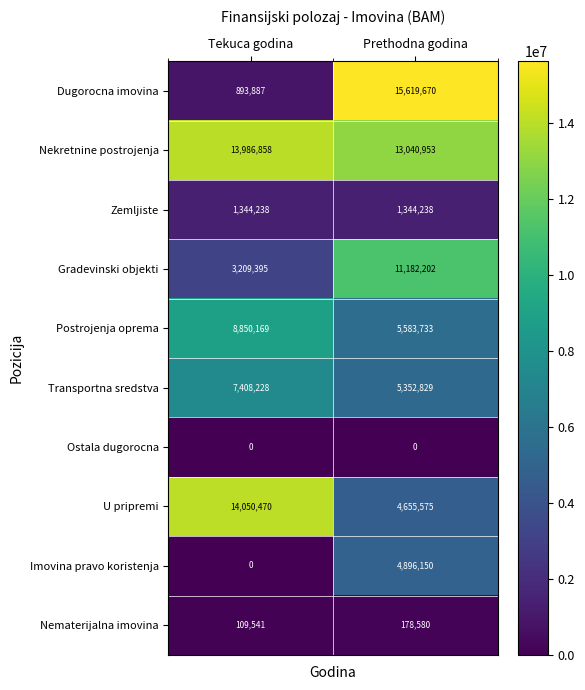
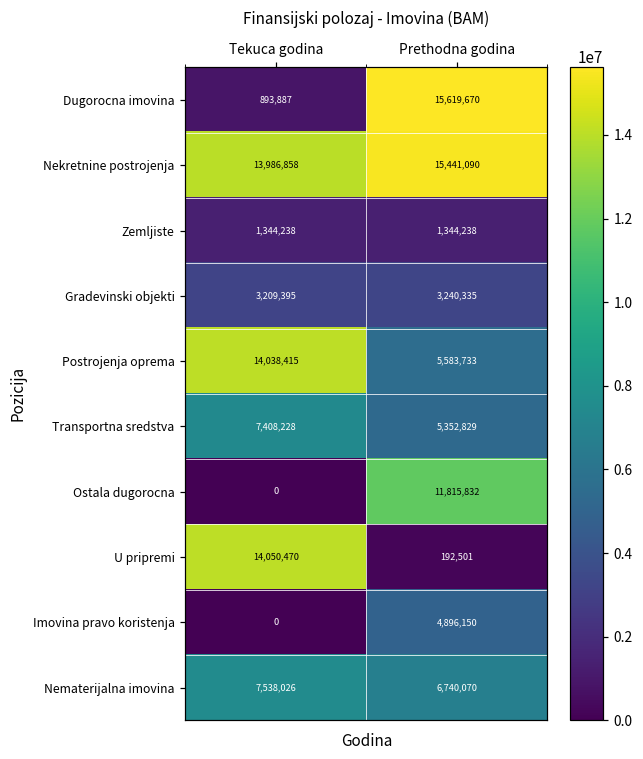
  {
    "Dugorocna imovina": {
      "Tekuca godina": "893,887",
      "Prethodna godina": "15,619,670"
    },
    "Nekretnine postrojenja": {
      "Tekuca godina": "13,986,858",
-     "Prethodna godina": "13,040,953"
+     "Prethodna godina": "15,441,090"
    },
    "Zemljiste": {
      "Tekuca godina": "1,344,238",
      "Prethodna godina": "1,344,238"
    },
    "Gradevinski objekti": {
      "Tekuca godina": "3,209,395",
-     "Prethodna godina": "11,182,202"
+     "Prethodna godina": "3,240,335"
    },
    "Postrojenja oprema": {
-     "Tekuca godina": "8,850,169",
+     "Tekuca godina": "14,038,415",
      "Prethodna godina": "5,583,733"
    },
    "Transportna sredstva": {
      "Tekuca godina": "7,408,228",
      "Prethodna godina": "5,352,829"
    },
    "Ostala dugorocna": {
      "Tekuca godina": "0",
-     "Prethodna godina": "0"
+     "Prethodna godina": "11,815,832"
    },
    "U pripremi": {
      "Tekuca godina": "14,050,470",
-     "Prethodna godina": "4,655,575"
+     "Prethodna godina": "192,501"
    },
    "Imovina pravo koristenja": {
      "Tekuca godina": "0",
      "Prethodna godina": "4,896,150"
    },
    "Nematerijalna imovina": {
-     "Tekuca godina": "109,541",
-     "Prethodna godina": "178,580"
+     "Tekuca godina": "7,538,026",
+     "Prethodna godina": "6,740,070"
    }
  }
